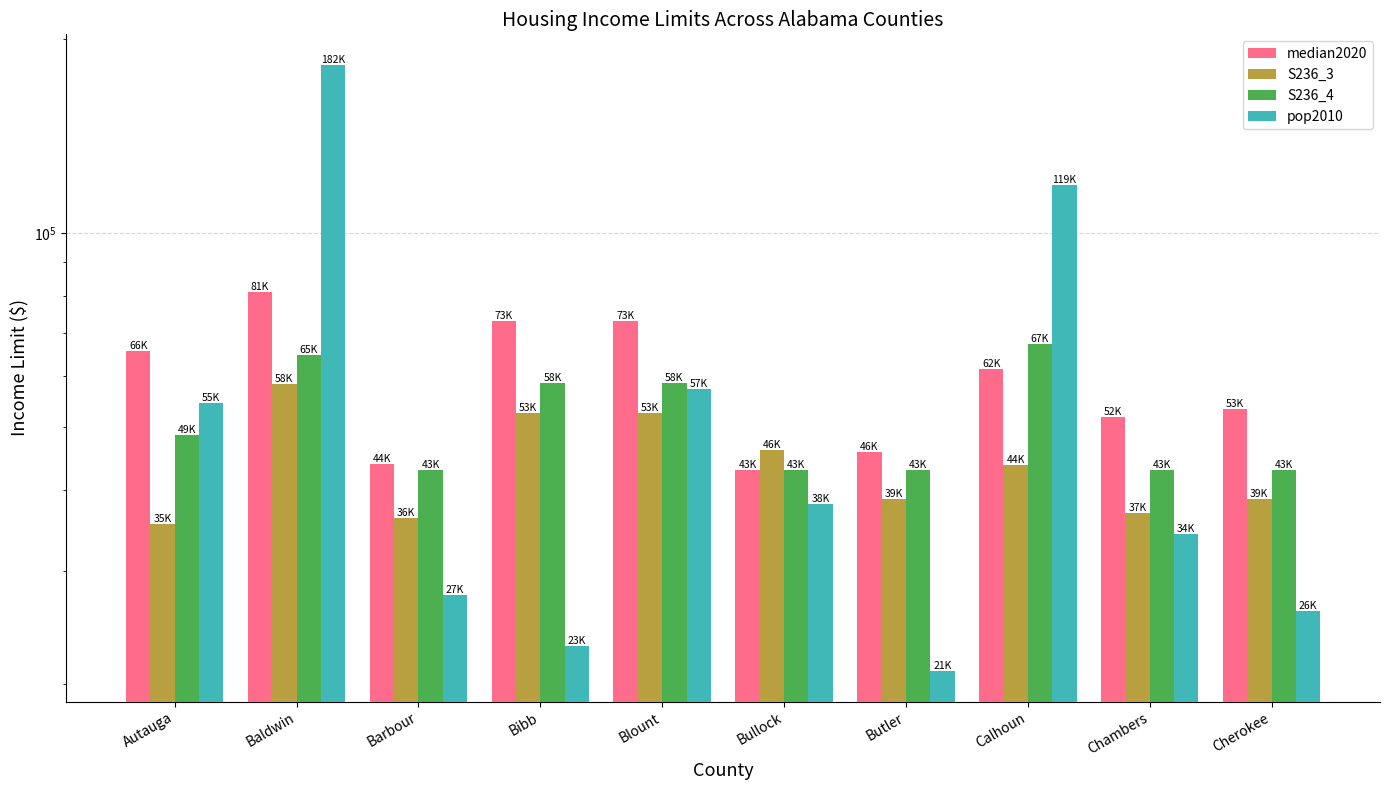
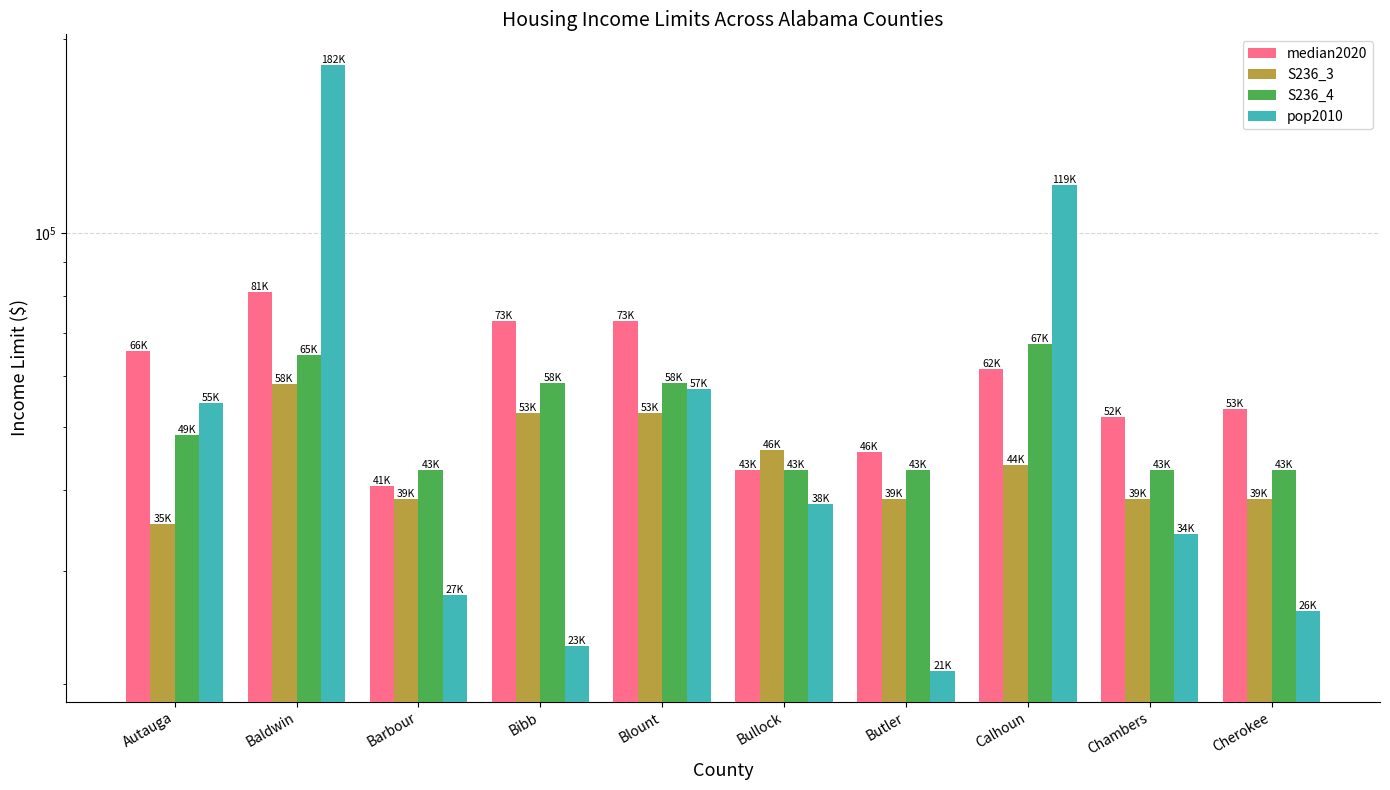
  {
    "median2020": {
      "Autauga": "66K",
      "Baldwin": "81K",
-     "Barbour": "44K",
+     "Barbour": "41K",
      "Bibb": "73K",
      "Blount": "73K",
      "Bullock": "43K",
      "Butler": "46K",
      "Calhoun": "62K",
      "Chambers": "52K",
      "Cherokee": "53K"
    },
    "S236_3": {
      "Autauga": "35K",
      "Baldwin": "58K",
-     "Barbour": "36K",
+     "Barbour": "39K",
      "Bibb": "53K",
      "Blount": "53K",
      "Bullock": "46K",
      "Butler": "39K",
      "Calhoun": "44K",
-     "Chambers": "37K",
+     "Chambers": "39K",
      "Cherokee": "39K"
    },
    "S236_4": {
      "Autauga": "49K",
      "Baldwin": "65K",
      "Barbour": "43K",
      "Bibb": "58K",
      "Blount": "58K",
      "Bullock": "43K",
      "Butler": "43K",
      "Calhoun": "67K",
      "Chambers": "43K",
      "Cherokee": "43K"
    },
    "pop2010": {
      "Autauga": "55K",
      "Baldwin": "182K",
      "Barbour": "27K",
      "Bibb": "23K",
      "Blount": "57K",
      "Bullock": "38K",
      "Butler": "21K",
      "Calhoun": "119K",
      "Chambers": "34K",
      "Cherokee": "26K"
    }
  }
